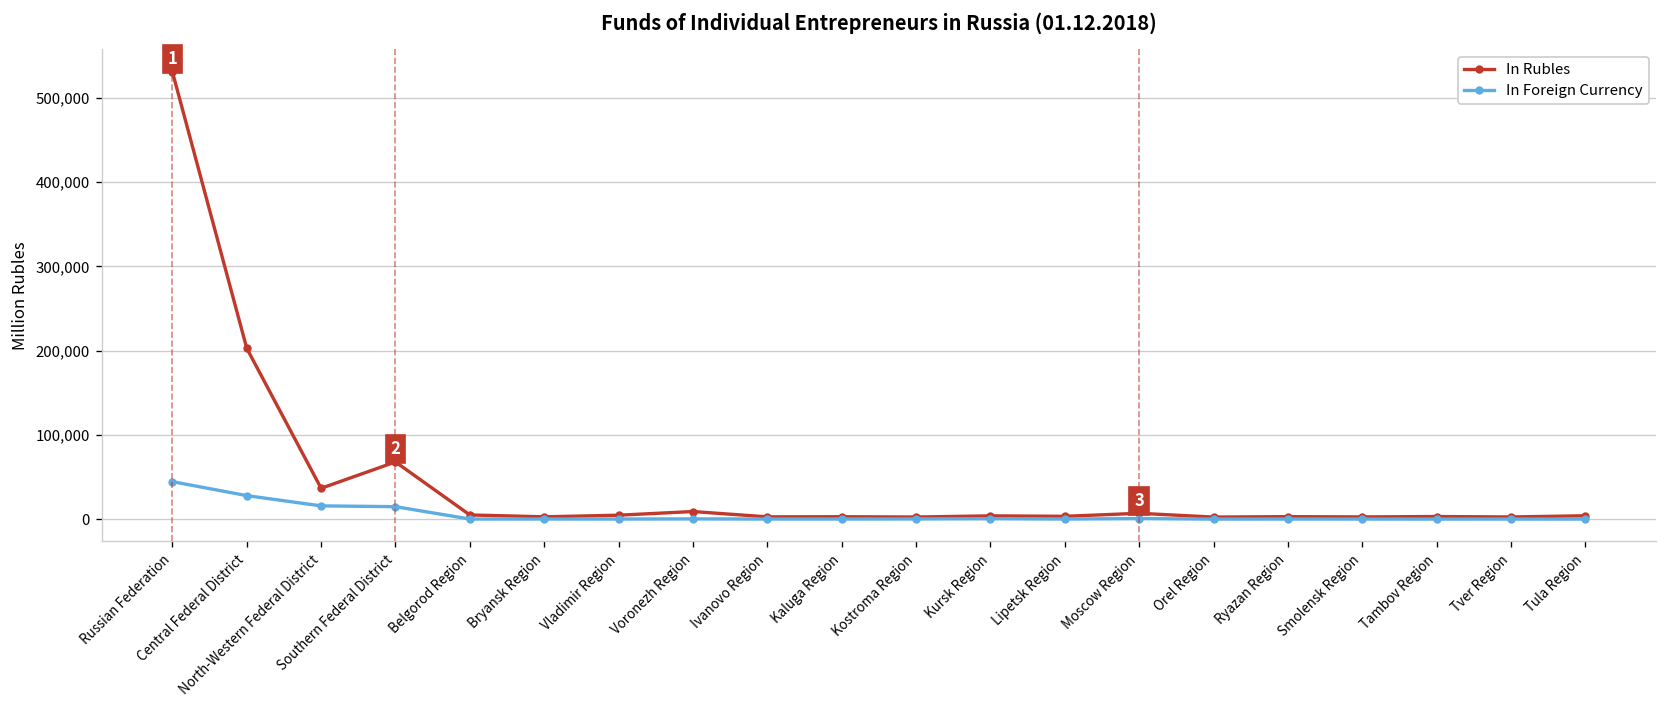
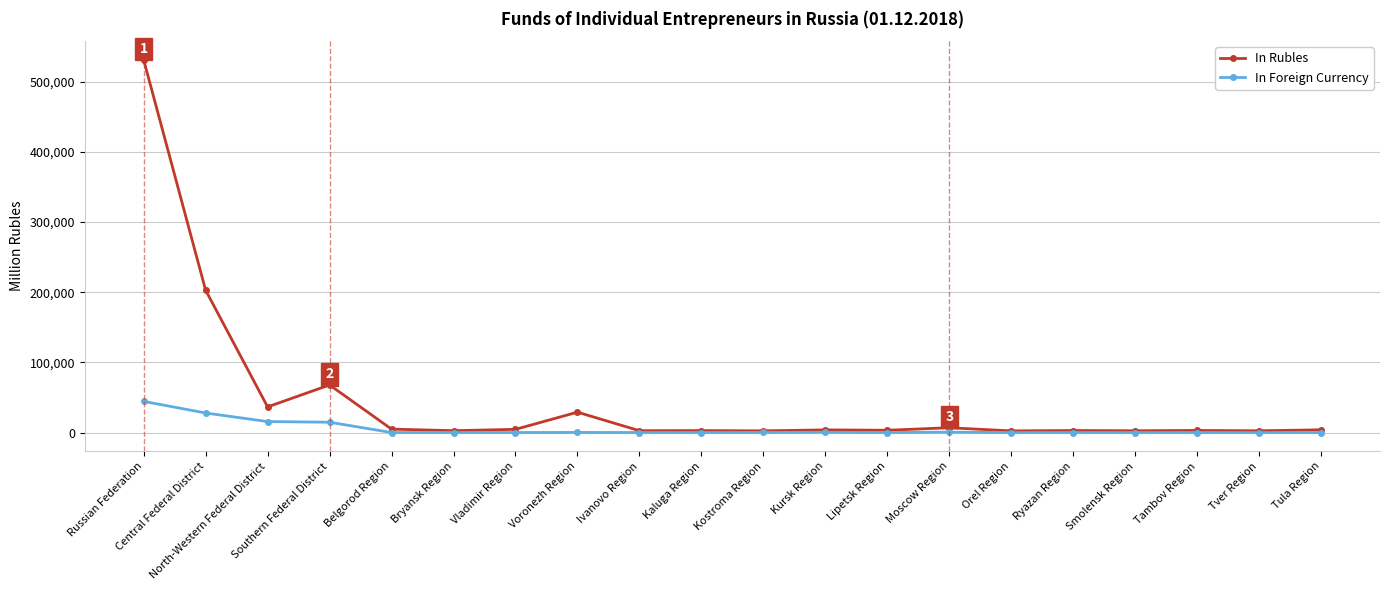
  {
    "In Rubles": {
      "Central Federal District": "200,000",
      "North-Western Federal District": "40,000",
      "Belgorod Region": "0",
      "Vladimir Region": "0",
-     "Voronezh Region": "10,000",
+     "Voronezh Region": "30,000",
      "Tula Region": "0"
    },
    "In Foreign Currency": {
      "Russian Federation": "40,000",
      "Central Federal District": "30,000",
      "North-Western Federal District": "20,000",
      "Southern Federal District": "10,000",
      "Belgorod Region": "0",
      "Vladimir Region": "0",
      "Voronezh Region": "0",
      "Moscow Region": "0",
      "Tula Region": "0"
    }
  }
